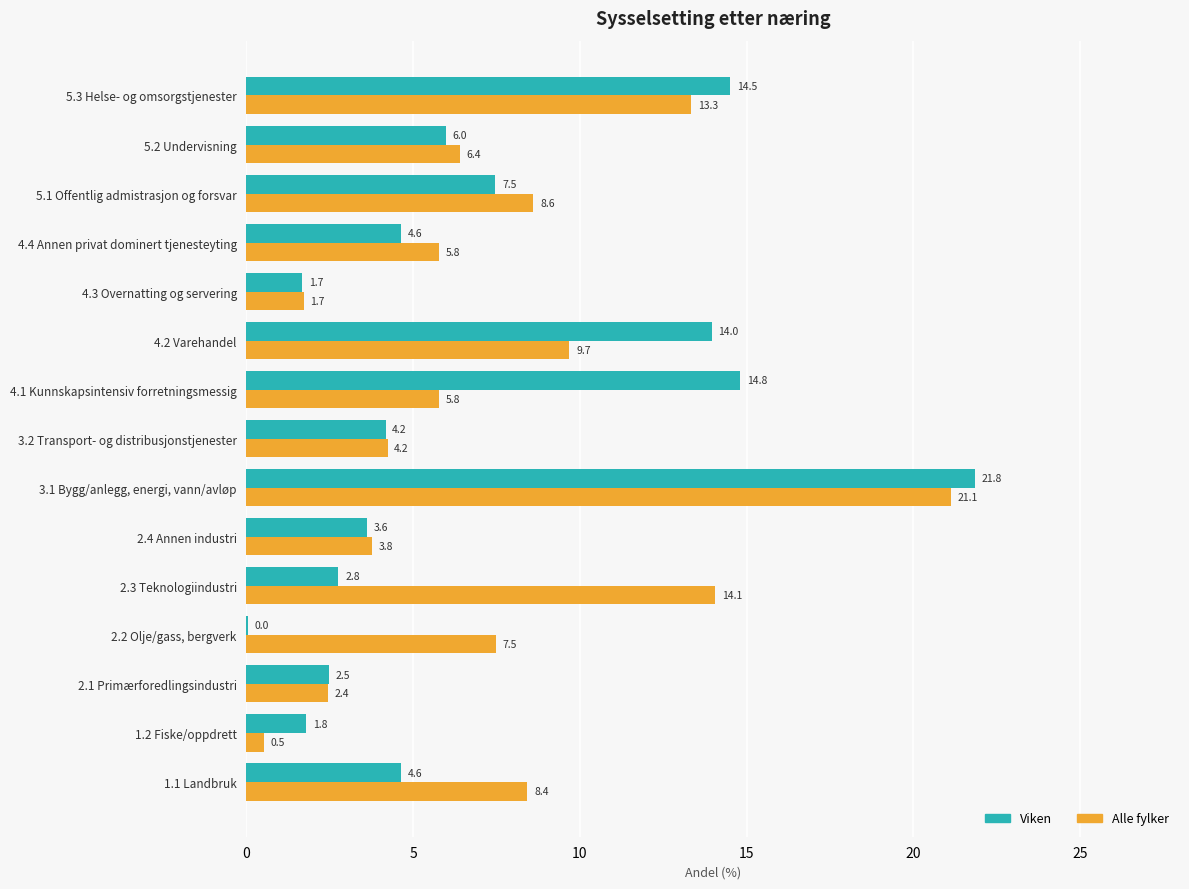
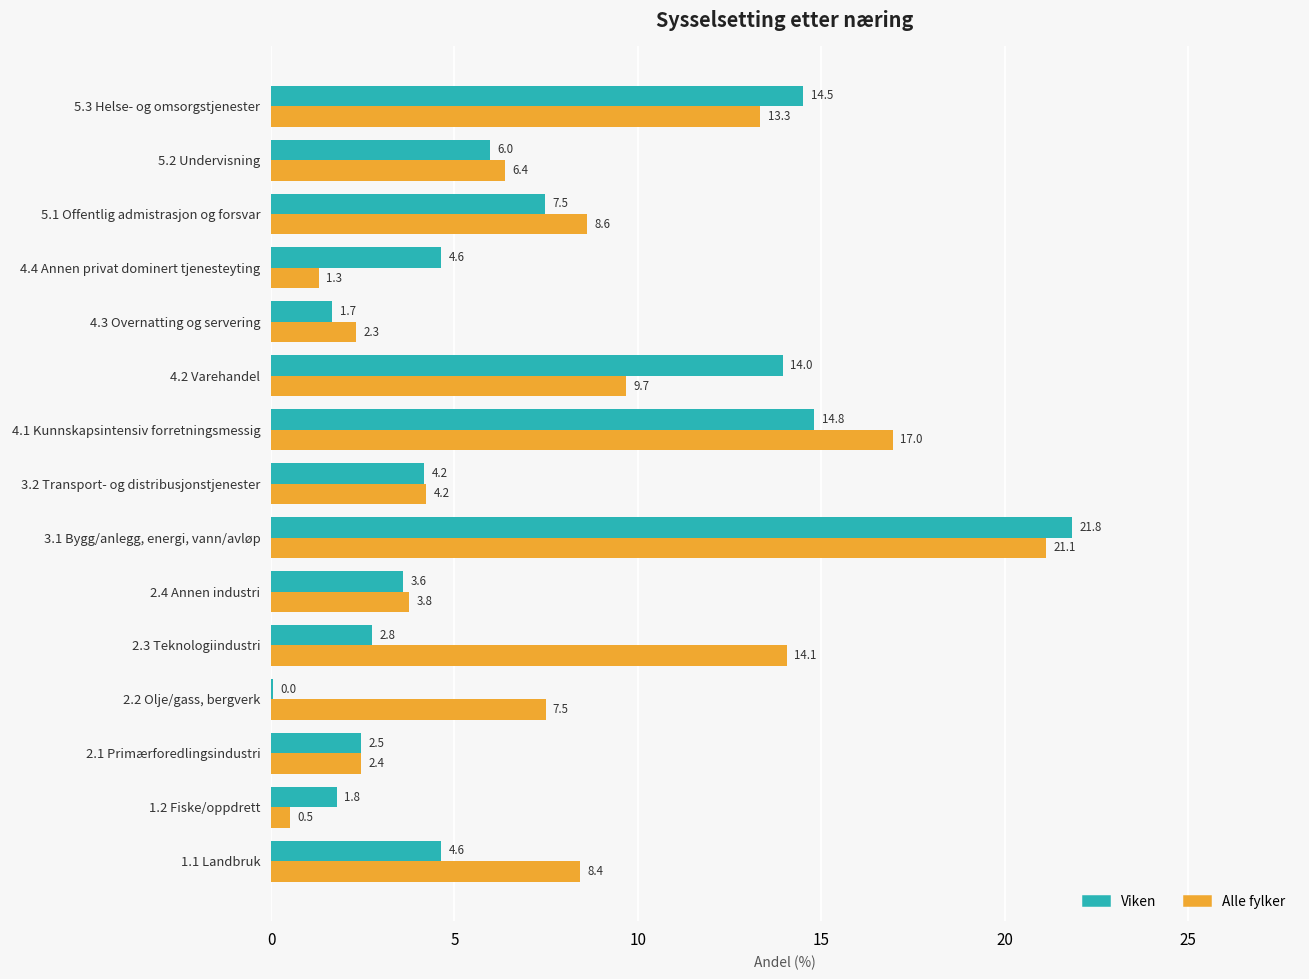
  {
    "Viken": {
      "5.3 Helse- og omsorgstjenester": 14.5,
      "5.2 Undervisning": 6.0,
      "5.1 Offentlig admistrasjon og forsvar": 7.5,
      "4.4 Annen privat dominert tjenesteyting": 4.6,
      "4.3 Overnatting og servering": 1.7,
      "4.2 Varehandel": 14.0,
      "4.1 Kunnskapsintensiv forretningsmessig": 14.8,
      "3.2 Transport- og distribusjonstjenester": 4.2,
      "3.1 Bygg/anlegg, energi, vann/avløp": 21.8,
      "2.4 Annen industri": 3.6,
      "2.3 Teknologiindustri": 2.8,
      "2.2 Olje/gass, bergverk": 0.0,
      "2.1 Primærforedlingsindustri": 2.5,
      "1.2 Fiske/oppdrett": 1.8,
      "1.1 Landbruk": 4.6
    },
    "Alle fylker": {
      "5.3 Helse- og omsorgstjenester": 13.3,
      "5.2 Undervisning": 6.4,
      "5.1 Offentlig admistrasjon og forsvar": 8.6,
-     "4.4 Annen privat dominert tjenesteyting": 5.8,
-     "4.3 Overnatting og servering": 1.7,
+     "4.4 Annen privat dominert tjenesteyting": 1.3,
+     "4.3 Overnatting og servering": 2.3,
      "4.2 Varehandel": 9.7,
-     "4.1 Kunnskapsintensiv forretningsmessig": 5.8,
+     "4.1 Kunnskapsintensiv forretningsmessig": 17.0,
      "3.2 Transport- og distribusjonstjenester": 4.2,
      "3.1 Bygg/anlegg, energi, vann/avløp": 21.1,
      "2.4 Annen industri": 3.8,
      "2.3 Teknologiindustri": 14.1,
      "2.2 Olje/gass, bergverk": 7.5,
      "2.1 Primærforedlingsindustri": 2.4,
      "1.2 Fiske/oppdrett": 0.5,
      "1.1 Landbruk": 8.4
    }
  }
